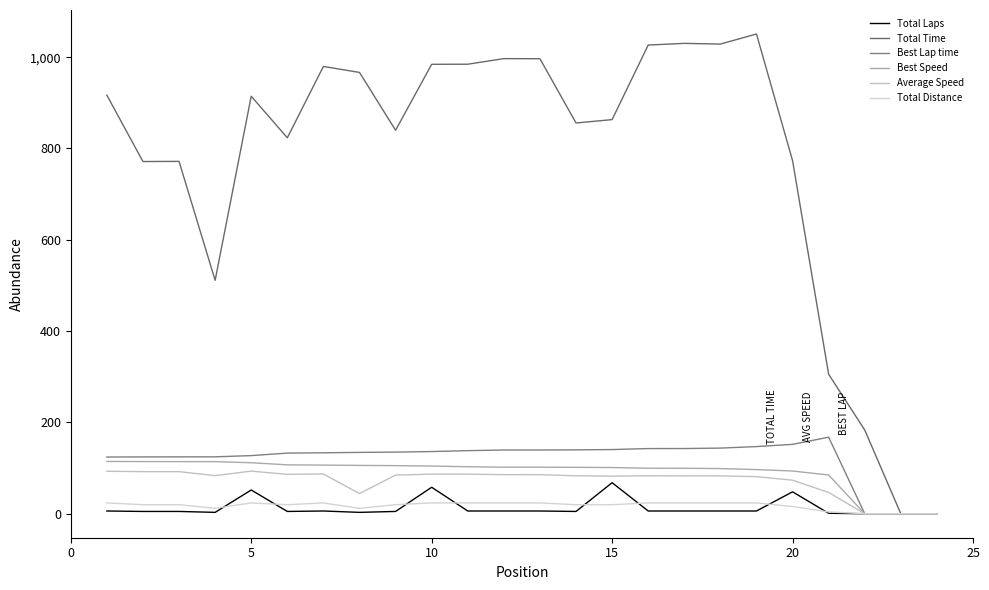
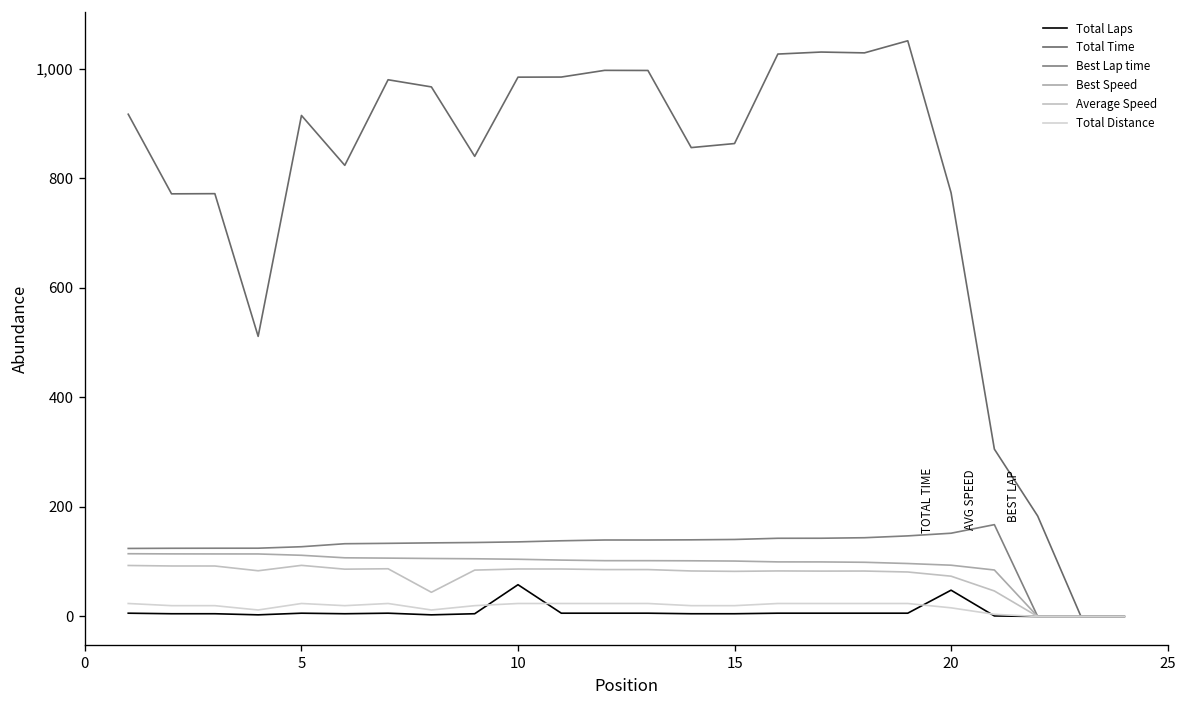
  {
    "Total Laps": {
-     "5": 50,
+     "5": 10,
      "10": 60,
-     "15": 70,
+     "15": 10,
      "20": 50
    }
  }
